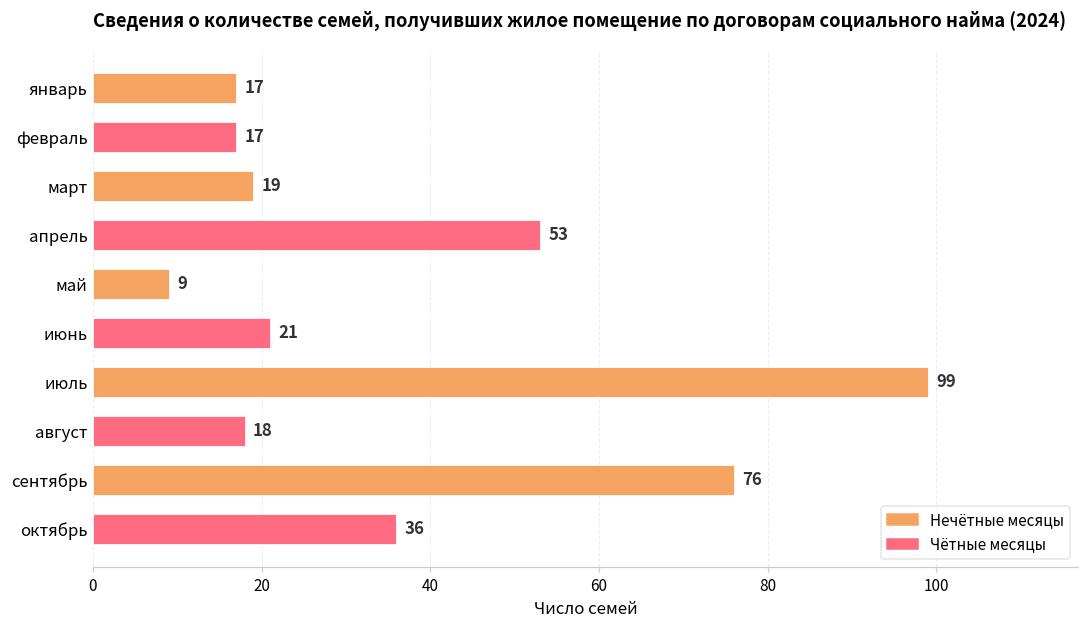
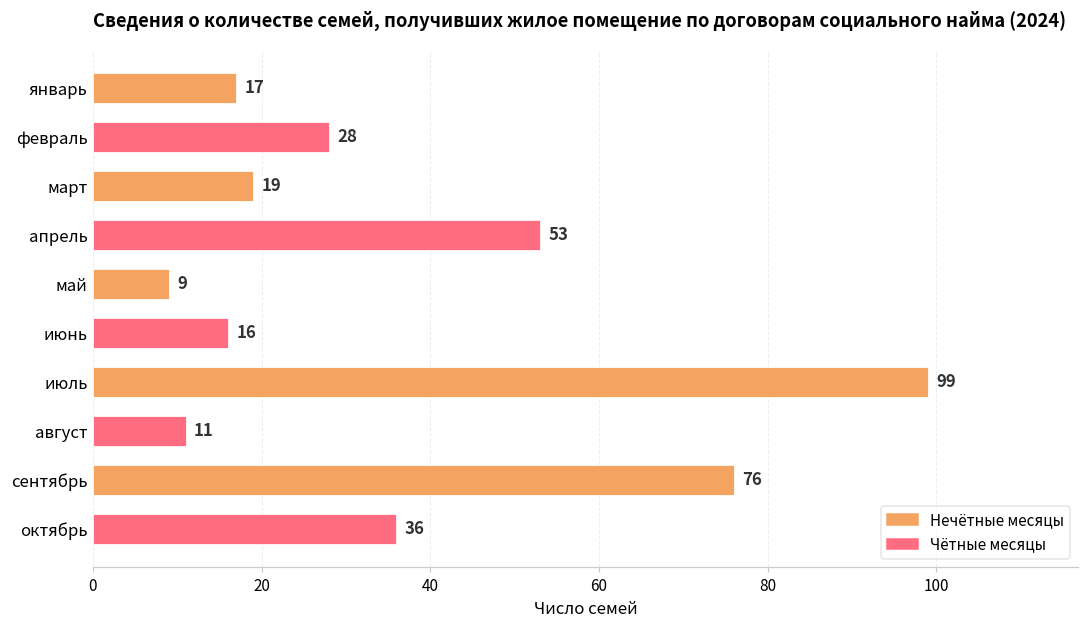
  {
    "январь": 17,
-   "февраль": 17,
+   "февраль": 28,
    "март": 19,
    "апрель": 53,
    "май": 9,
-   "июнь": 21,
+   "июнь": 16,
    "июль": 99,
-   "август": 18,
+   "август": 11,
    "сентябрь": 76,
    "октябрь": 36
  }
